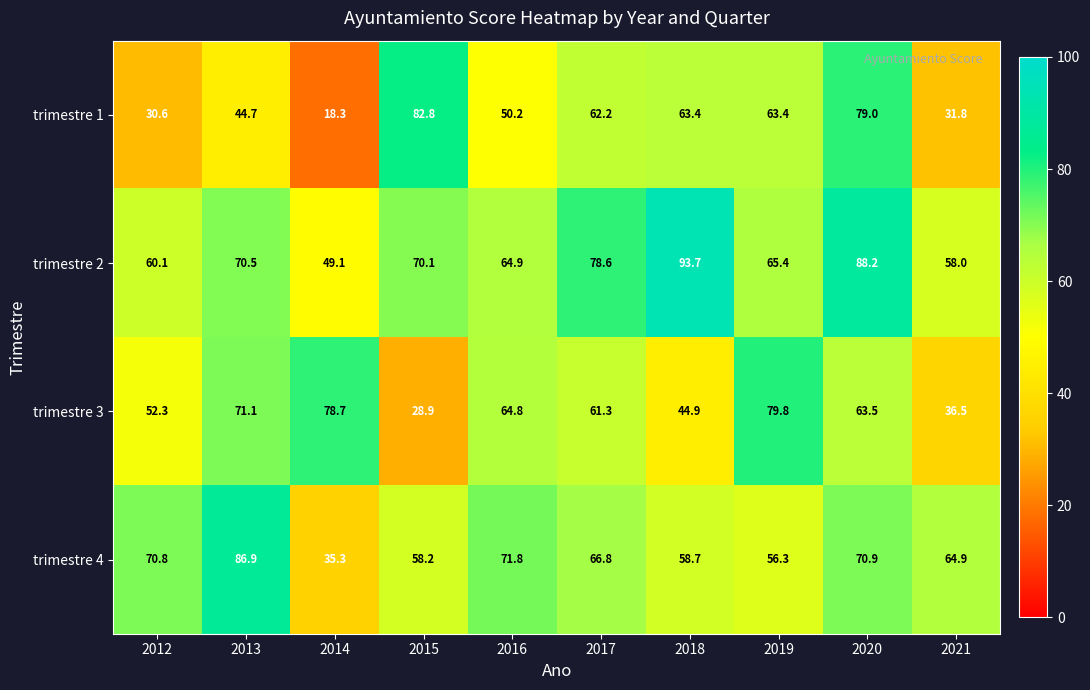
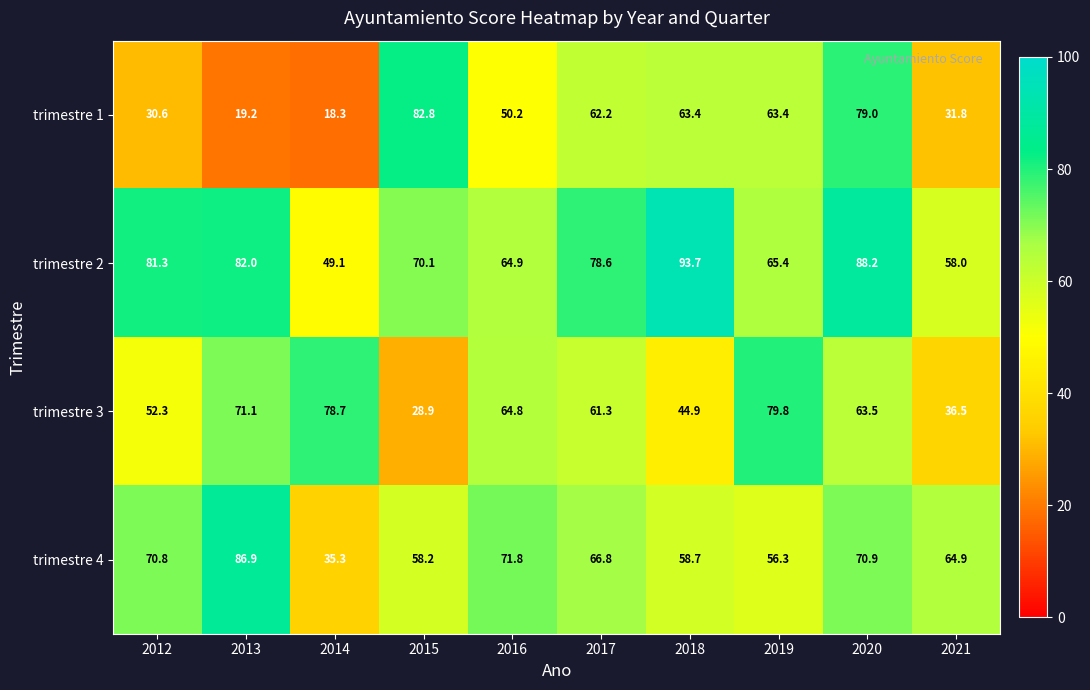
  {
    "trimestre 1": {
      "2012": 30.6,
-     "2013": 44.7,
+     "2013": 19.2,
      "2014": 18.3,
      "2015": 82.8,
      "2016": 50.2,
      "2017": 62.2,
      "2018": 63.4,
      "2019": 63.4,
      "2020": 79.0
    },
    "trimestre 2": {
-     "2012": 60.1,
-     "2013": 70.5,
+     "2012": 81.3,
+     "2013": 82.0,
      "2014": 49.1,
      "2015": 70.1,
      "2016": 64.9,
      "2017": 78.6,
      "2018": 93.7,
      "2019": 65.4,
      "2020": 88.2,
      "2021": 58.0
    },
    "trimestre 3": {
      "2012": 52.3,
      "2013": 71.1,
      "2014": 78.7,
      "2015": 28.9,
      "2016": 64.8,
      "2017": 61.3,
      "2018": 44.9,
      "2019": 79.8,
      "2020": 63.5,
      "2021": 36.5
    },
    "trimestre 4": {
      "2012": 70.8,
      "2013": 86.9,
      "2014": 35.3,
      "2015": 58.2,
      "2016": 71.8,
      "2017": 66.8,
      "2018": 58.7,
      "2019": 56.3,
      "2020": 70.9,
      "2021": 64.9
    }
  }
